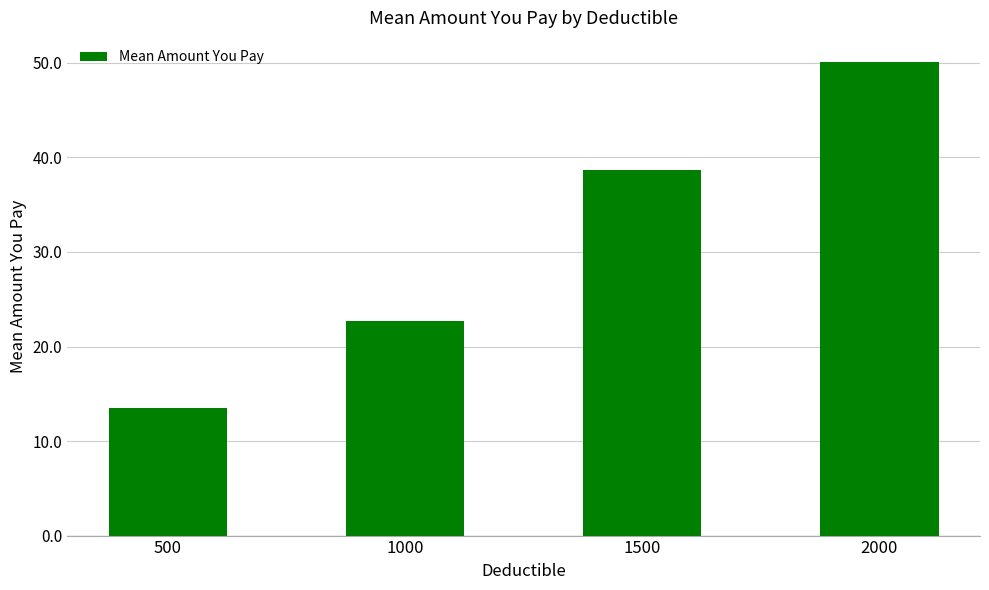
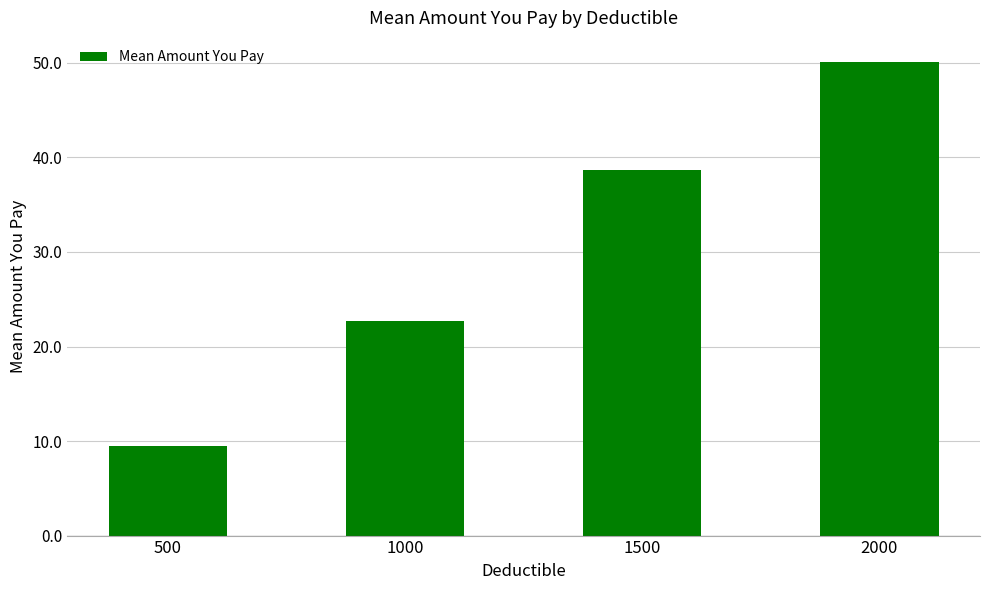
  {
-   "500": 14,
+   "500": 10,
    "1000": 23,
    "1500": 39,
    "2000": 50
  }
